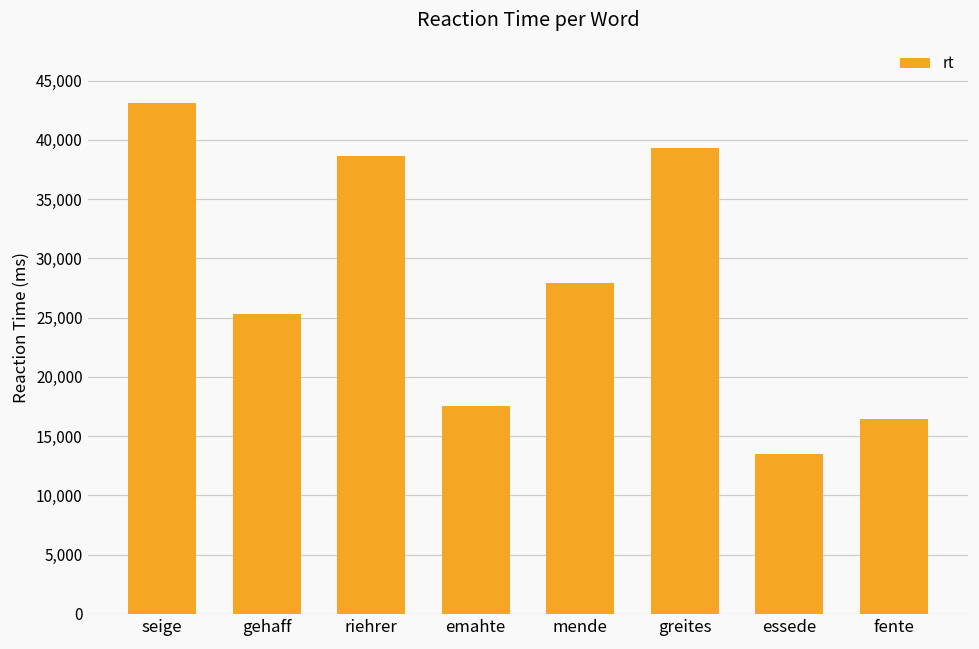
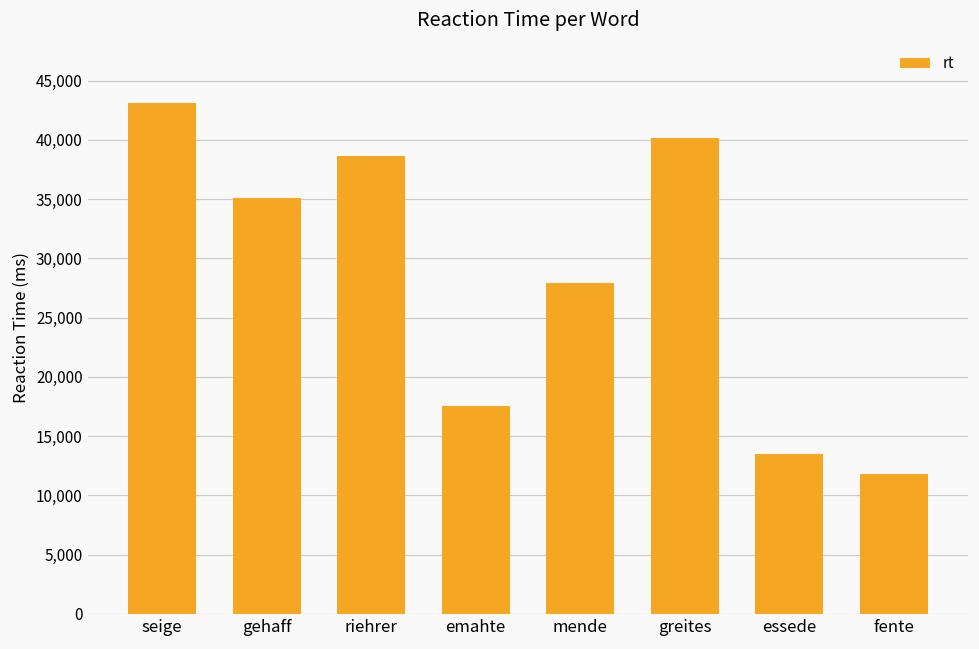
  {
    "seige": "43,100",
-   "gehaff": "25,300",
+   "gehaff": "35,100",
    "riehrer": "38,700",
    "emahte": "17,600",
    "mende": "27,900",
-   "greites": "39,300",
+   "greites": "40,100",
    "essede": "13,500",
-   "fente": "16,500"
+   "fente": "11,800"
  }
